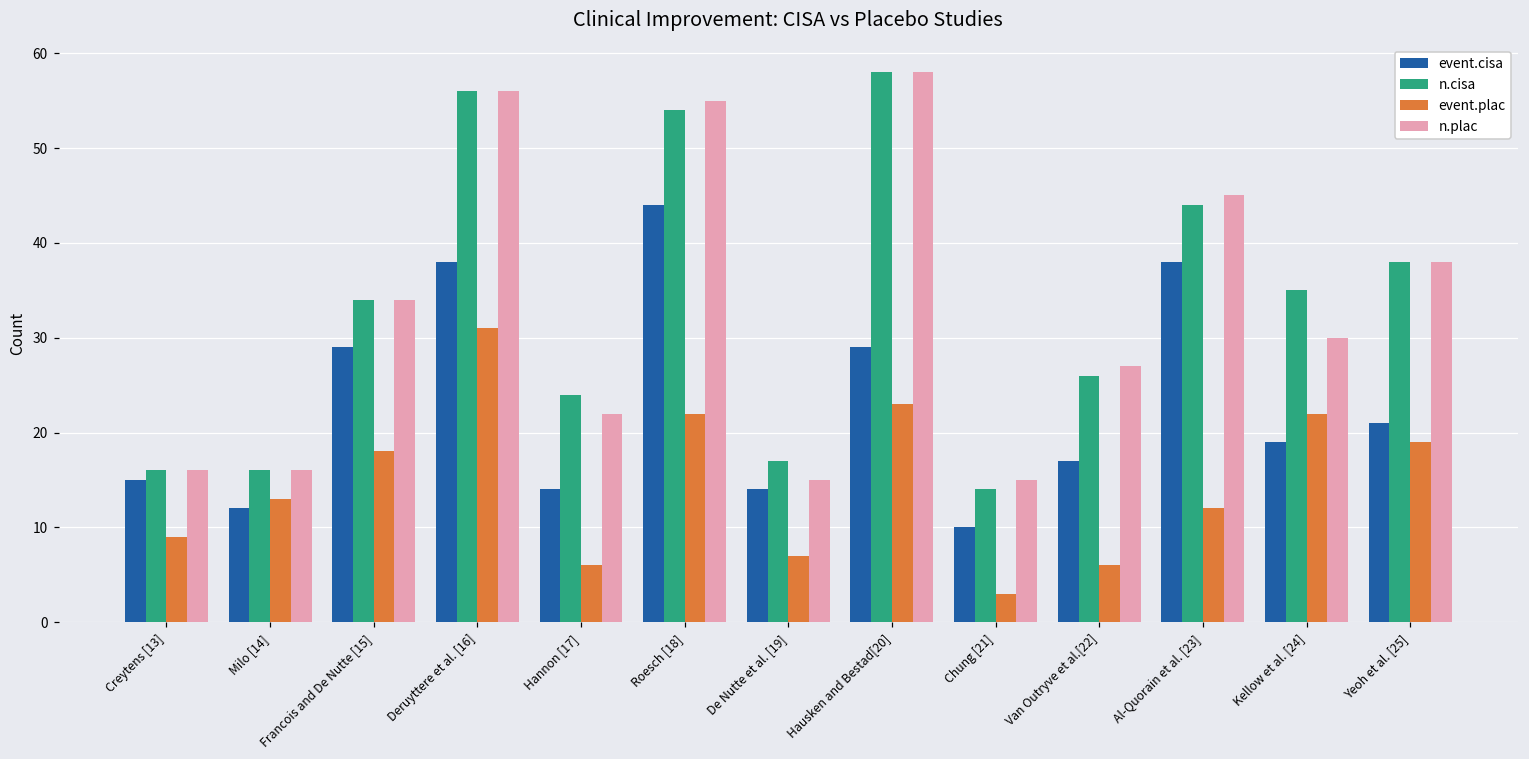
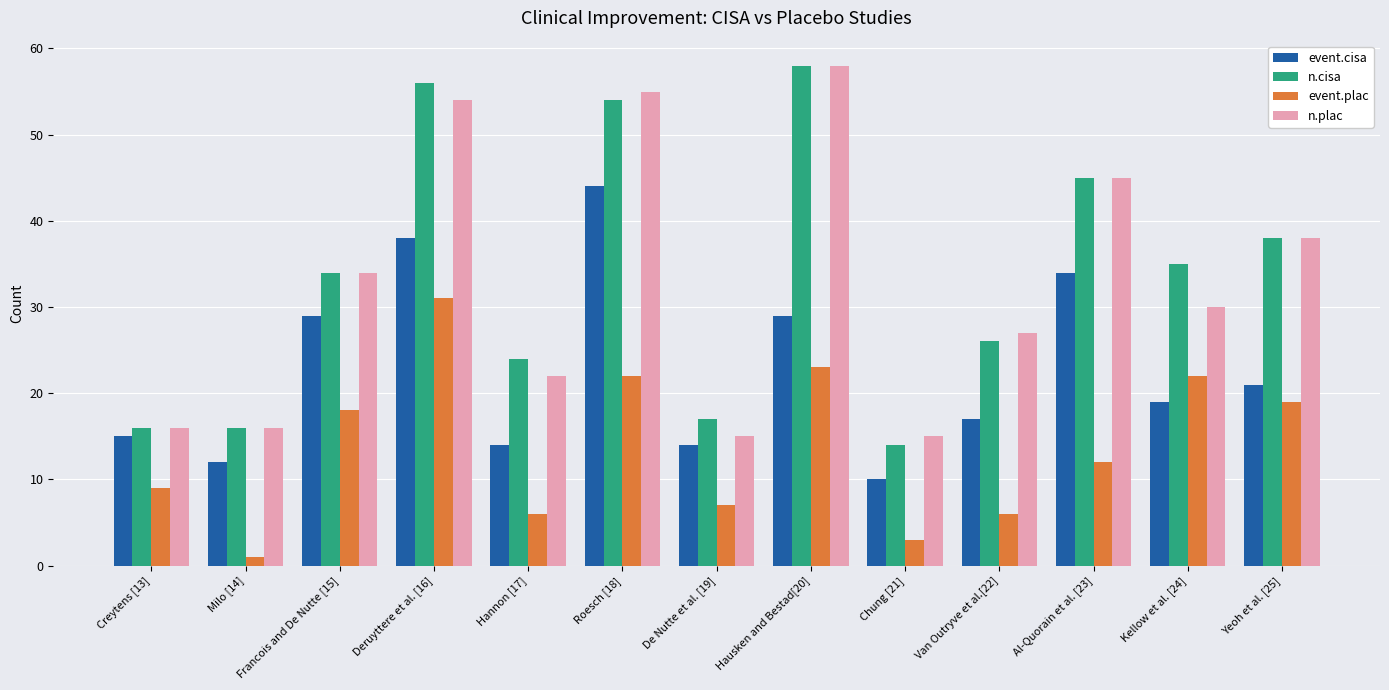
  {
    "event.cisa": {
      "Creytens [13]": 15,
      "Milo [14]": 12,
      "Francois and De Nutte [15]": 29,
      "Deruyttere et al. [16]": 38,
      "Hannon [17]": 14,
      "Roesch [18]": 44,
      "De Nutte et al. [19]": 14,
      "Hausken and Bestad[20]": 29,
      "Chung [21]": 10,
      "Van Outryve et al.[22]": 17,
-     "Al-Quorain et al. [23]": 38,
+     "Al-Quorain et al. [23]": 34,
      "Kellow et al. [24]": 19,
      "Yeoh et al. [25]": 21
    },
    "n.cisa": {
      "Creytens [13]": 16,
      "Milo [14]": 16,
      "Francois and De Nutte [15]": 34,
      "Deruyttere et al. [16]": 56,
      "Hannon [17]": 24,
      "Roesch [18]": 54,
      "De Nutte et al. [19]": 17,
      "Hausken and Bestad[20]": 58,
      "Chung [21]": 14,
      "Van Outryve et al.[22]": 26,
-     "Al-Quorain et al. [23]": 44,
+     "Al-Quorain et al. [23]": 45,
      "Kellow et al. [24]": 35,
      "Yeoh et al. [25]": 38
    },
    "event.plac": {
      "Creytens [13]": 9,
-     "Milo [14]": 13,
+     "Milo [14]": 1,
      "Francois and De Nutte [15]": 18,
      "Deruyttere et al. [16]": 31,
      "Hannon [17]": 6,
      "Roesch [18]": 22,
      "De Nutte et al. [19]": 7,
      "Hausken and Bestad[20]": 23,
      "Chung [21]": 3,
      "Van Outryve et al.[22]": 6,
      "Al-Quorain et al. [23]": 12,
      "Kellow et al. [24]": 22,
      "Yeoh et al. [25]": 19
    },
    "n.plac": {
      "Creytens [13]": 16,
      "Milo [14]": 16,
      "Francois and De Nutte [15]": 34,
-     "Deruyttere et al. [16]": 56,
+     "Deruyttere et al. [16]": 54,
      "Hannon [17]": 22,
      "Roesch [18]": 55,
      "De Nutte et al. [19]": 15,
      "Hausken and Bestad[20]": 58,
      "Chung [21]": 15,
      "Van Outryve et al.[22]": 27,
      "Al-Quorain et al. [23]": 45,
      "Kellow et al. [24]": 30,
      "Yeoh et al. [25]": 38
    }
  }
